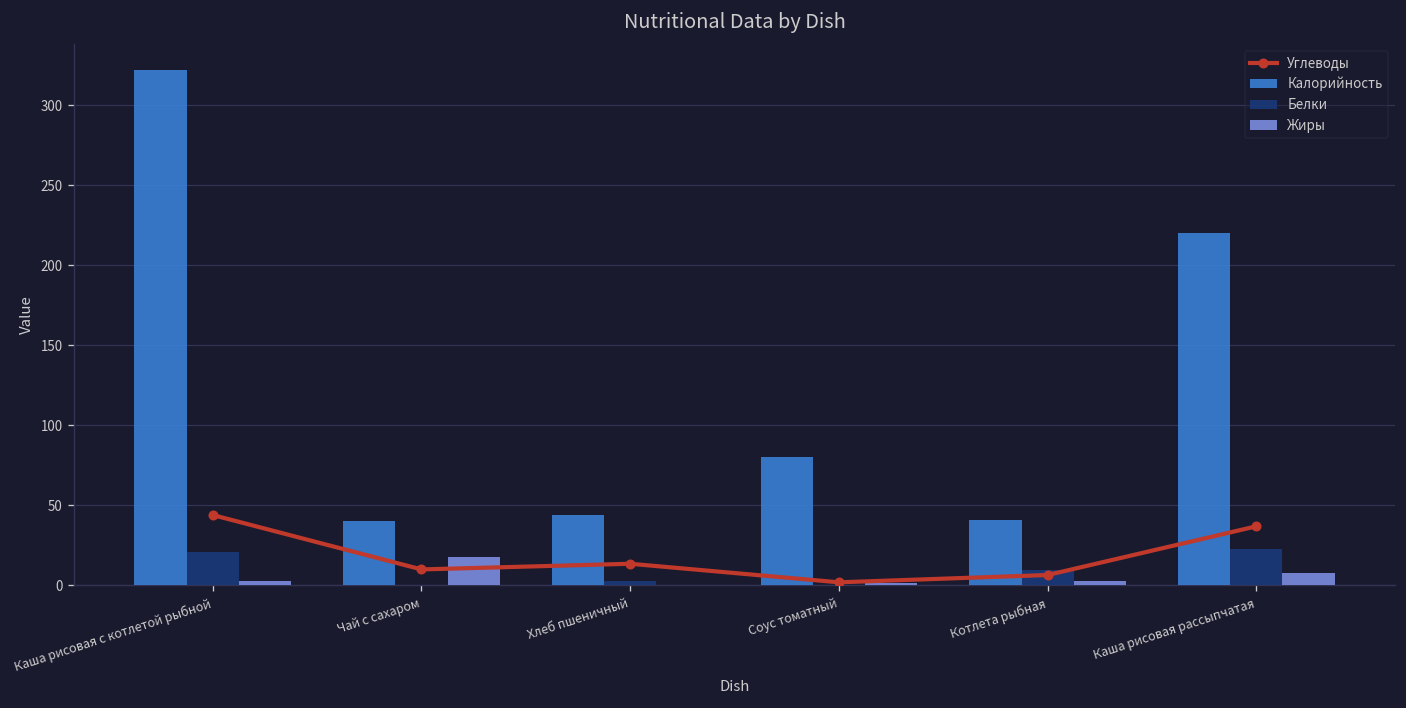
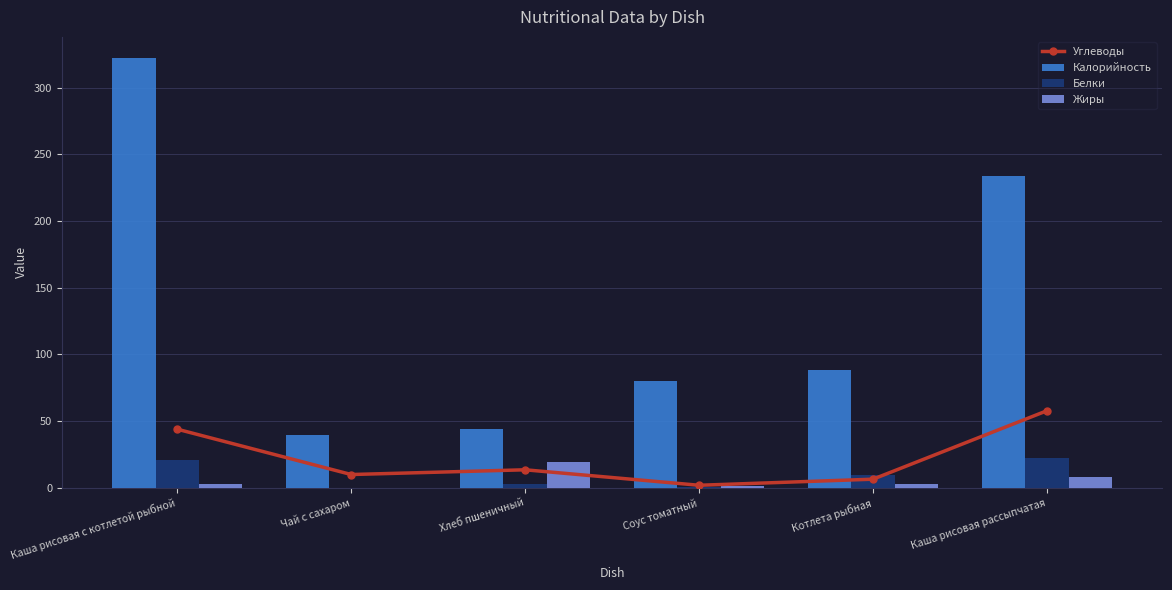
  {
    "Калорийность": {
      "Каша рисовая с котлетой рыбной": 322,
      "Чай с сахаром": 40,
      "Хлеб пшеничный": 44,
      "Соус томатный": 80,
-     "Котлета рыбная": 41,
-     "Каша рисовая рассыпчатая": 220
+     "Котлета рыбная": 88,
+     "Каша рисовая рассыпчатая": 234
    },
    "Углеводы": {
      "Каша рисовая с котлетой рыбной": 44,
      "Чай с сахаром": 10,
      "Хлеб пшеничный": 14,
      "Соус томатный": 2,
      "Котлета рыбная": 7,
-     "Каша рисовая рассыпчатая": 37
+     "Каша рисовая рассыпчатая": 58
    },
    "Белки": {
      "Каша рисовая с котлетой рыбной": 21,
      "Хлеб пшеничный": 3,
      "Котлета рыбная": 10,
      "Каша рисовая рассыпчатая": 23
    },
    "Жиры": {
      "Каша рисовая с котлетой рыбной": 3,
-     "Чай с сахаром": 18,
-     "Хлеб пшеничный": 0,
+     "Чай с сахаром": 0,
+     "Хлеб пшеничный": 20,
      "Котлета рыбная": 3,
      "Каша рисовая рассыпчатая": 8
    }
  }
